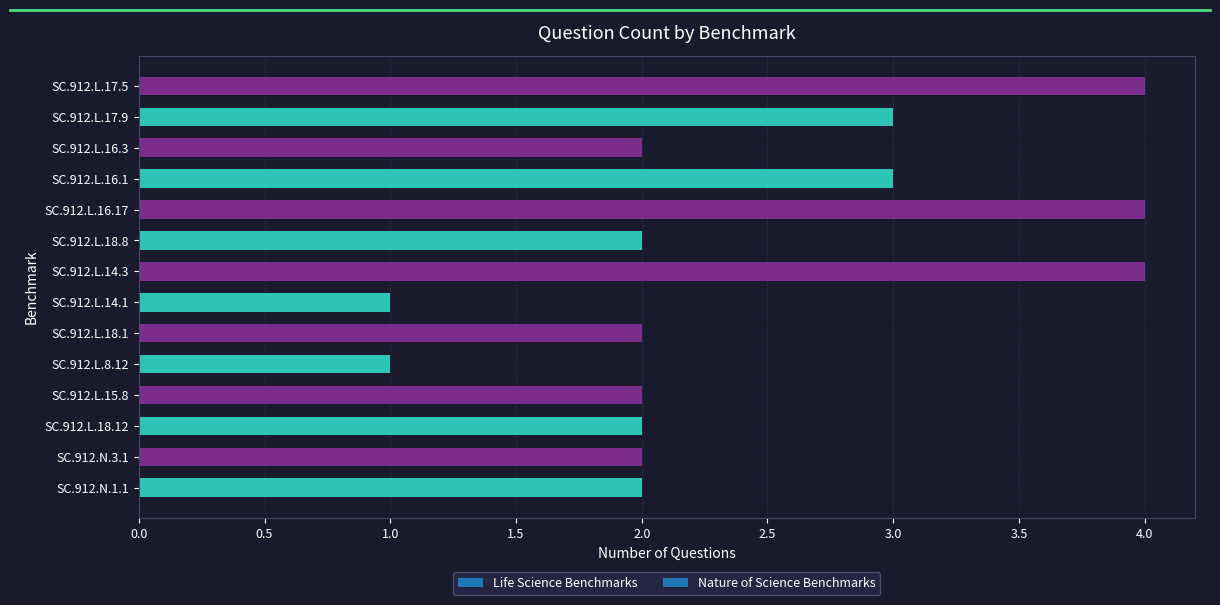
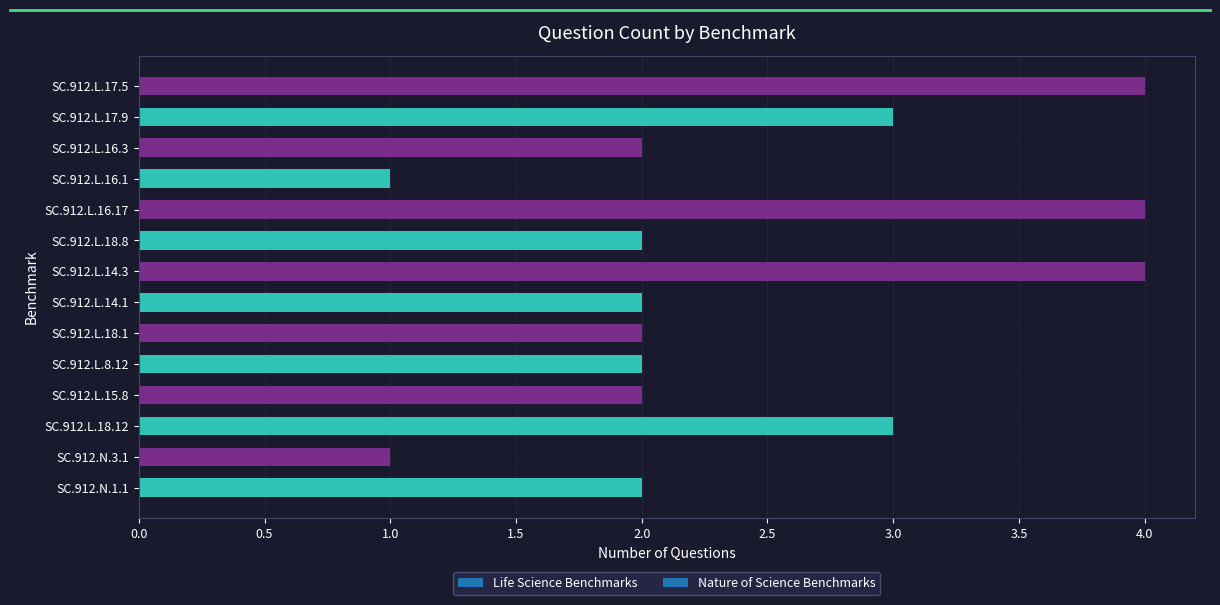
  {
    "SC.912.L.17.5": 4,
    "SC.912.L.17.9": 3,
    "SC.912.L.16.3": 2,
-   "SC.912.L.16.1": 3,
+   "SC.912.L.16.1": 1,
    "SC.912.L.16.17": 4,
    "SC.912.L.18.8": 2,
    "SC.912.L.14.3": 4,
-   "SC.912.L.14.1": 1,
+   "SC.912.L.14.1": 2,
    "SC.912.L.18.1": 2,
-   "SC.912.L.8.12": 1,
+   "SC.912.L.8.12": 2,
    "SC.912.L.15.8": 2,
-   "SC.912.L.18.12": 2,
-   "SC.912.N.3.1": 2,
+   "SC.912.L.18.12": 3,
+   "SC.912.N.3.1": 1,
    "SC.912.N.1.1": 2
  }
